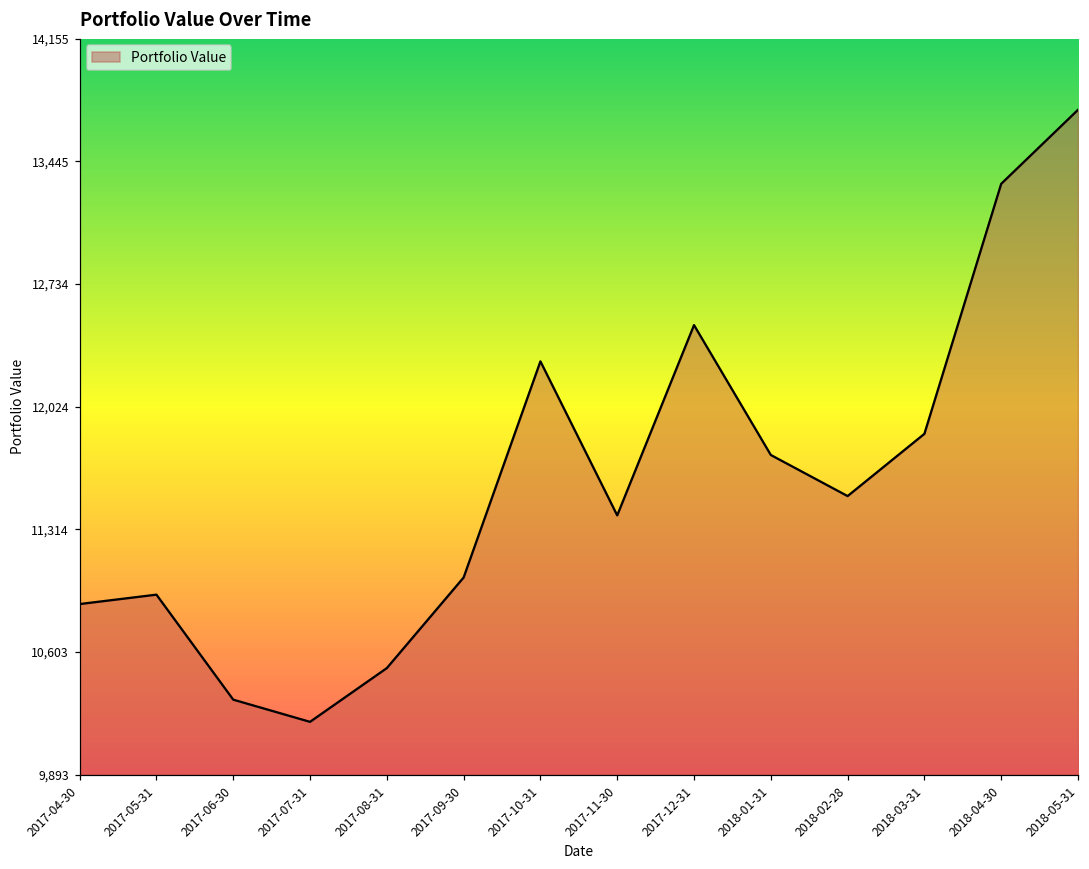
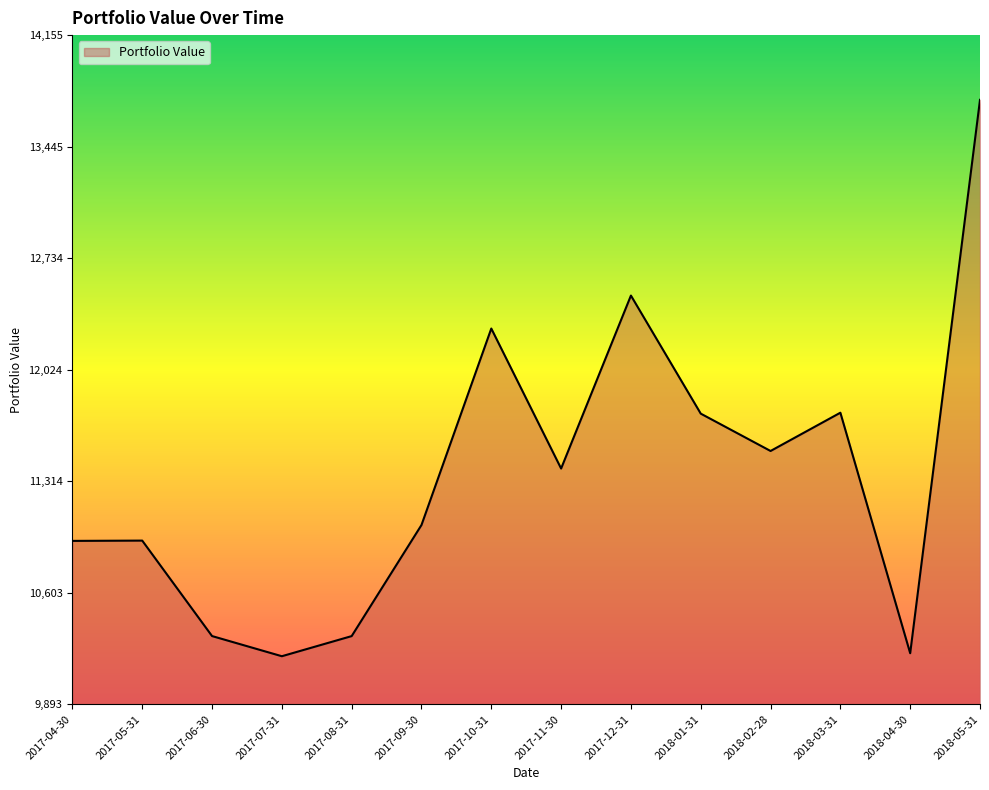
  {
-   "2017-04-30": "10,880",
+   "2017-04-30": "10,930",
    "2017-05-31": "10,940",
    "2017-06-30": "10,330",
    "2017-07-31": "10,200",
-   "2017-08-31": "10,510",
+   "2017-08-31": "10,330",
    "2017-09-30": "11,040",
    "2017-10-31": "12,290",
    "2017-11-30": "11,390",
    "2017-12-31": "12,500",
    "2018-01-31": "11,740",
    "2018-02-28": "11,510",
-   "2018-03-31": "11,870",
-   "2018-04-30": "13,310",
+   "2018-03-31": "11,750",
+   "2018-04-30": "10,220",
    "2018-05-31": "13,740"
  }
